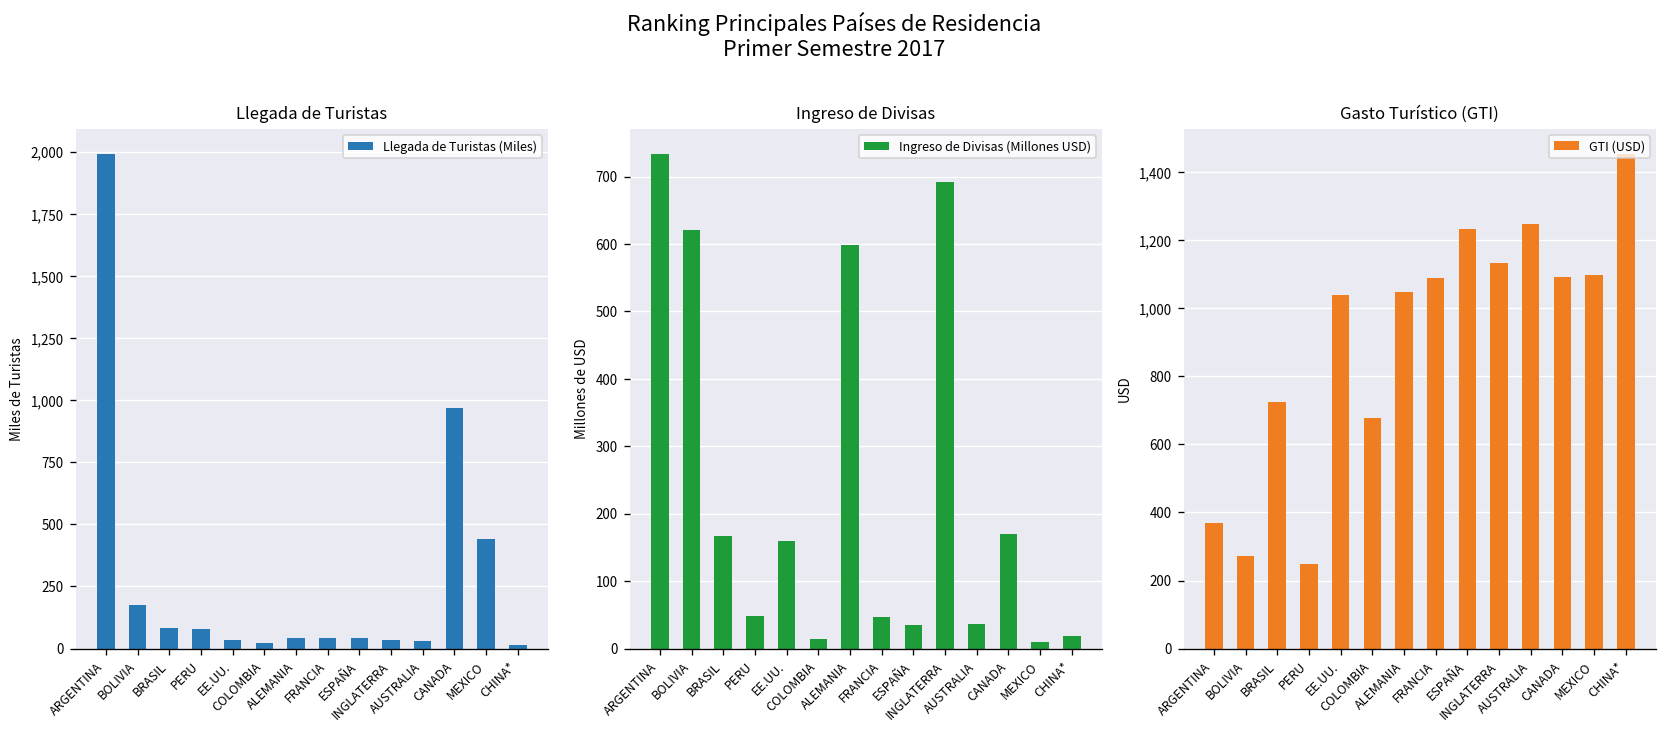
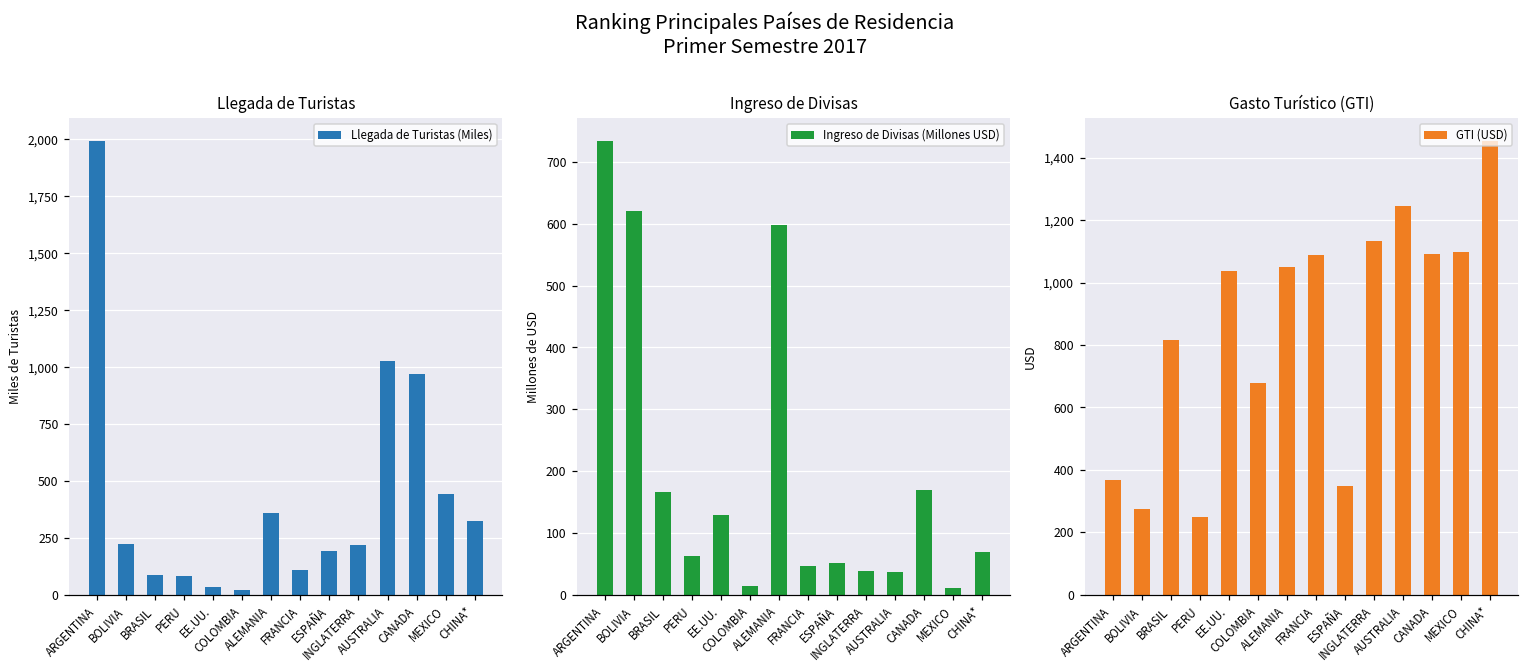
  {
    "Llegada de Turistas": {
      "ARGENTINA": "1,990",
-     "BOLIVIA": "180",
+     "BOLIVIA": "220",
      "BRASIL": "80",
      "PERU": "80",
      "EE.UU.": "30",
      "COLOMBIA": "20",
-     "ALEMANIA": "40",
-     "FRANCIA": "40",
-     "ESPAÑA": "40",
-     "INGLATERRA": "30",
-     "AUSTRALIA": "30",
+     "ALEMANIA": "360",
+     "FRANCIA": "110",
+     "ESPAÑA": "190",
+     "INGLATERRA": "220",
+     "AUSTRALIA": "1,020",
      "CANADA": "970",
      "MEXICO": "440",
-     "CHINA*": "10"
+     "CHINA*": "320"
    },
    "Ingreso de Divisas": {
      "ARGENTINA": "730",
      "BOLIVIA": "620",
      "BRASIL": "170",
-     "PERU": "50",
-     "EE.UU.": "160",
+     "PERU": "60",
+     "EE.UU.": "130",
      "COLOMBIA": "10",
      "ALEMANIA": "600",
      "FRANCIA": "50",
-     "ESPAÑA": "40",
-     "INGLATERRA": "690",
+     "ESPAÑA": "50",
+     "INGLATERRA": "40",
      "AUSTRALIA": "40",
      "CANADA": "170",
      "MEXICO": "10",
-     "CHINA*": "20"
+     "CHINA*": "70"
    },
    "Gasto Turístico (GTI)": {
      "ARGENTINA": "370",
      "BOLIVIA": "270",
-     "BRASIL": "720",
+     "BRASIL": "820",
      "PERU": "250",
      "EE.UU.": "1,040",
      "COLOMBIA": "680",
      "ALEMANIA": "1,050",
      "FRANCIA": "1,090",
-     "ESPAÑA": "1,230",
+     "ESPAÑA": "350",
      "INGLATERRA": "1,130",
      "AUSTRALIA": "1,250",
      "CANADA": "1,090",
      "MEXICO": "1,100"
    }
  }
